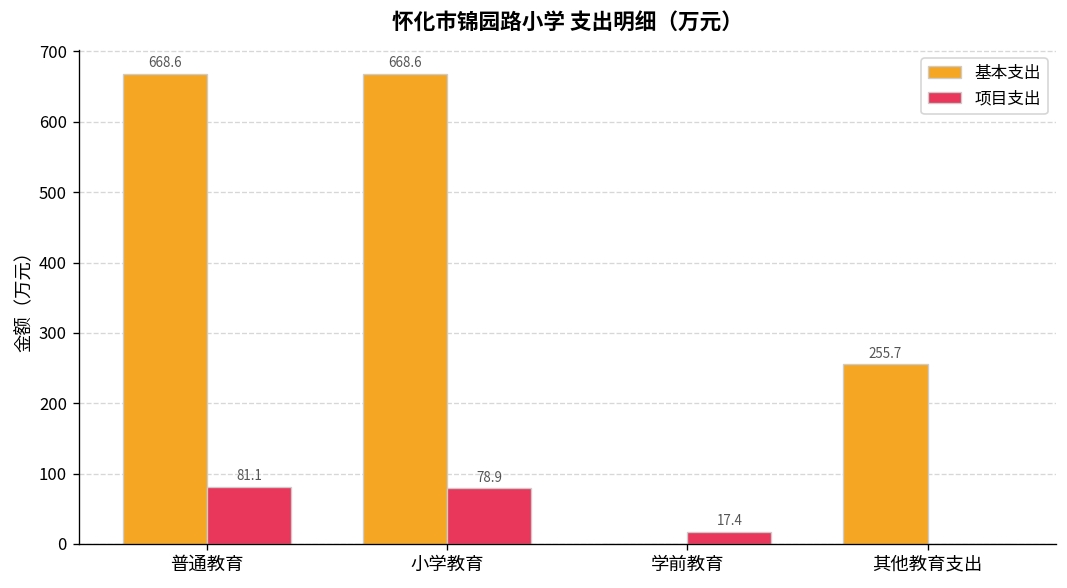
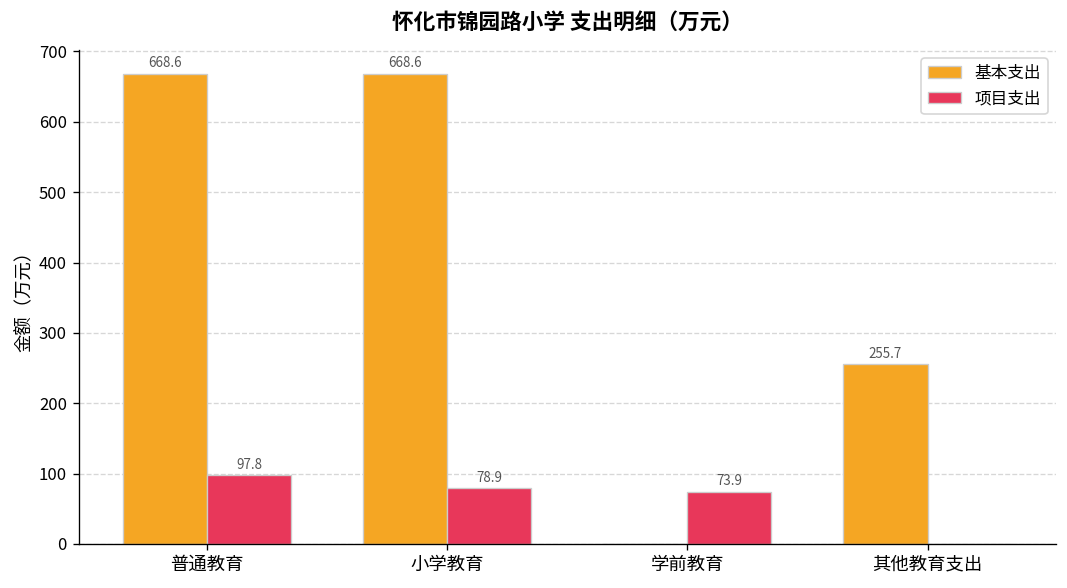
  {
    "基本支出": {
      "普通教育": 668.6,
      "小学教育": 668.6,
      "其他教育支出": 255.7
    },
    "项目支出": {
-     "普通教育": 81.1,
+     "普通教育": 97.8,
      "小学教育": 78.9,
-     "学前教育": 17.4
+     "学前教育": 73.9
    }
  }
